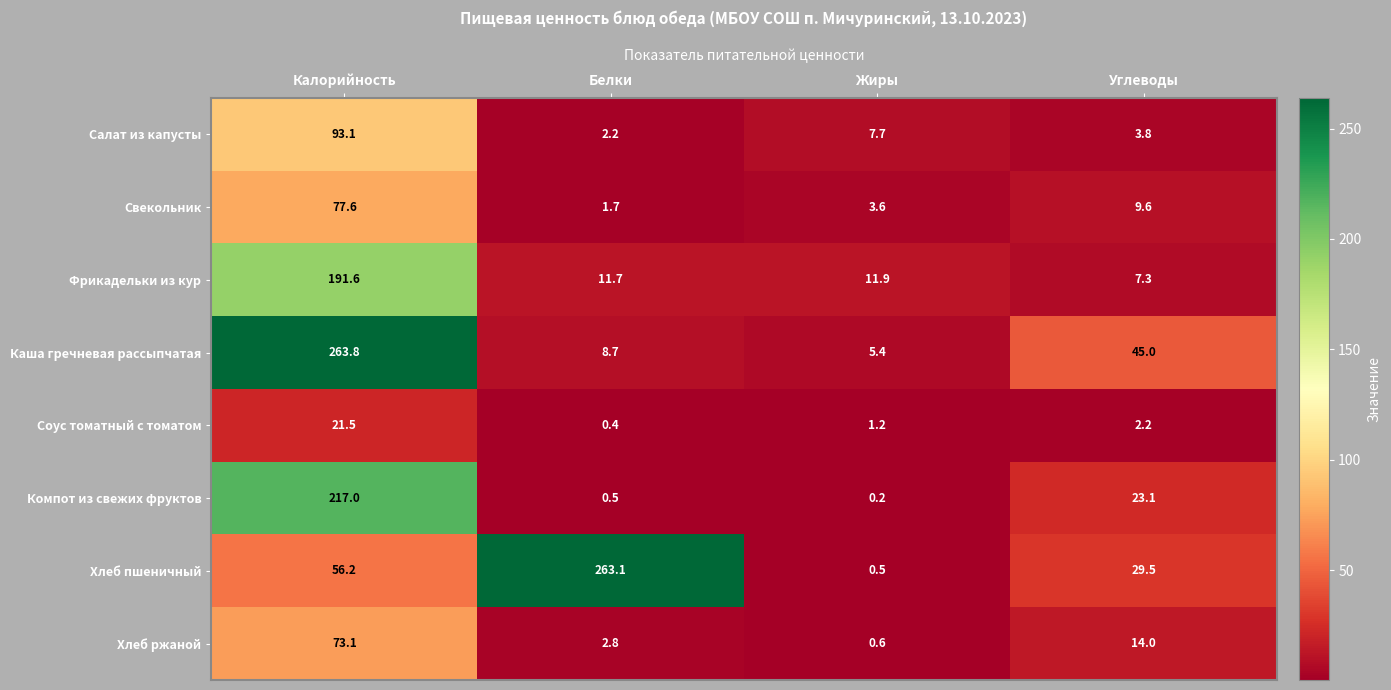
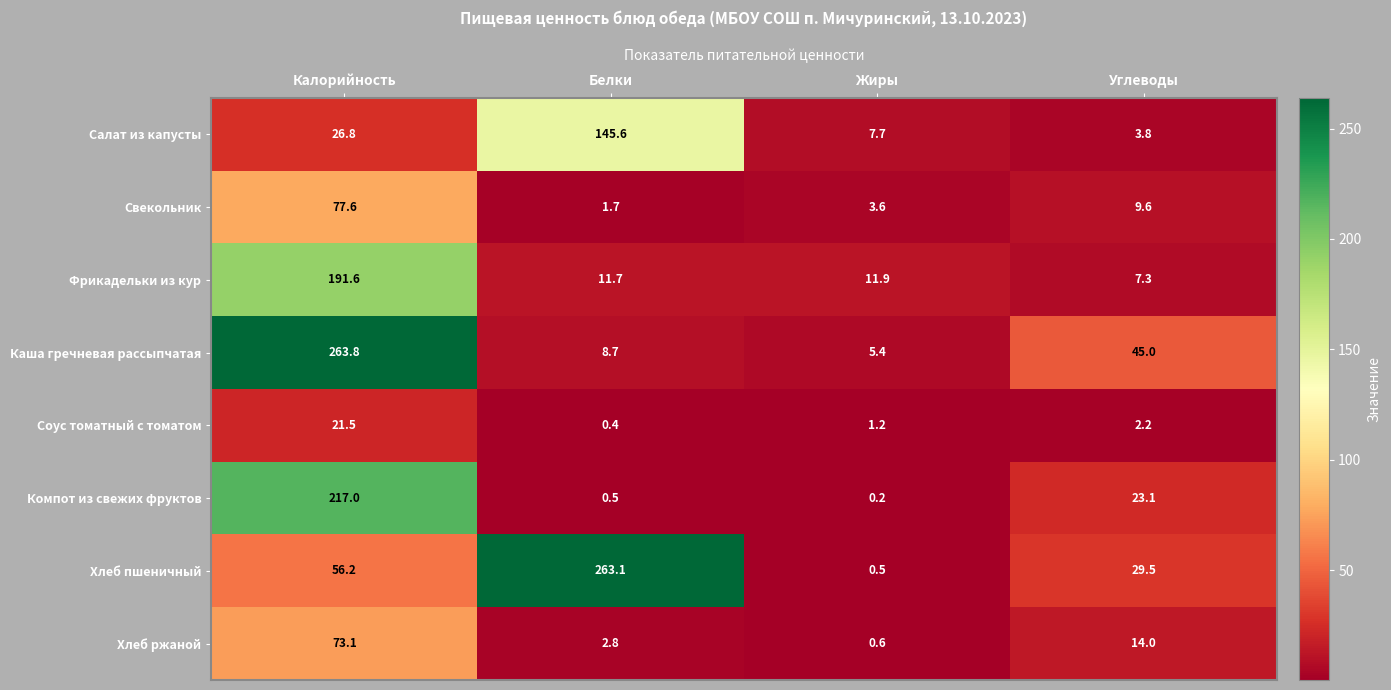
  {
    "Салат из капусты": {
-     "Калорийность": 93.1,
-     "Белки": 2.2,
+     "Калорийность": 26.8,
+     "Белки": 145.6,
      "Жиры": 7.7,
      "Углеводы": 3.8
    },
    "Свекольник": {
      "Калорийность": 77.6,
      "Белки": 1.7,
      "Жиры": 3.6,
      "Углеводы": 9.6
    },
    "Фрикадельки из кур": {
      "Калорийность": 191.6,
      "Белки": 11.7,
      "Жиры": 11.9,
      "Углеводы": 7.3
    },
    "Каша гречневая рассыпчатая": {
      "Калорийность": 263.8,
      "Белки": 8.7,
      "Жиры": 5.4,
      "Углеводы": 45.0
    },
    "Соус томатный с томатом": {
      "Калорийность": 21.5,
      "Белки": 0.4,
      "Жиры": 1.2,
      "Углеводы": 2.2
    },
    "Компот из свежих фруктов": {
      "Калорийность": 217.0,
      "Белки": 0.5,
      "Жиры": 0.2,
      "Углеводы": 23.1
    },
    "Хлеб пшеничный": {
      "Калорийность": 56.2,
      "Белки": 263.1,
      "Жиры": 0.5,
      "Углеводы": 29.5
    },
    "Хлеб ржаной": {
      "Калорийность": 73.1,
      "Белки": 2.8,
      "Жиры": 0.6,
      "Углеводы": 14.0
    }
  }
